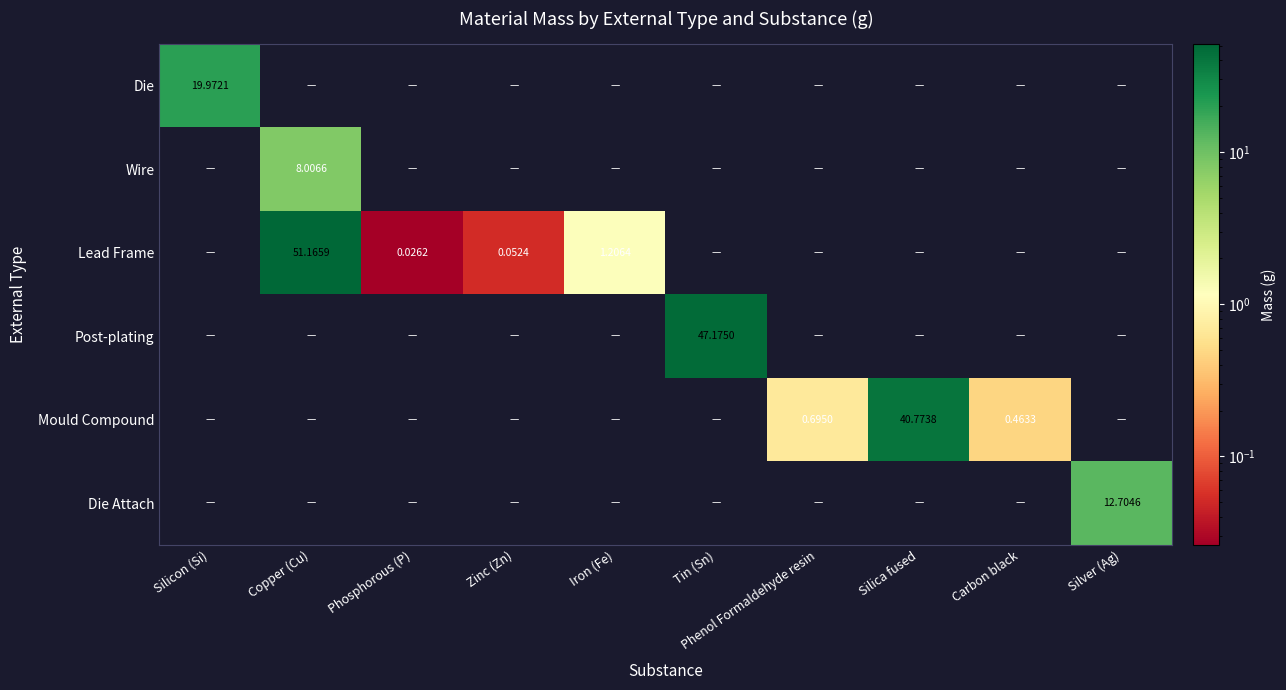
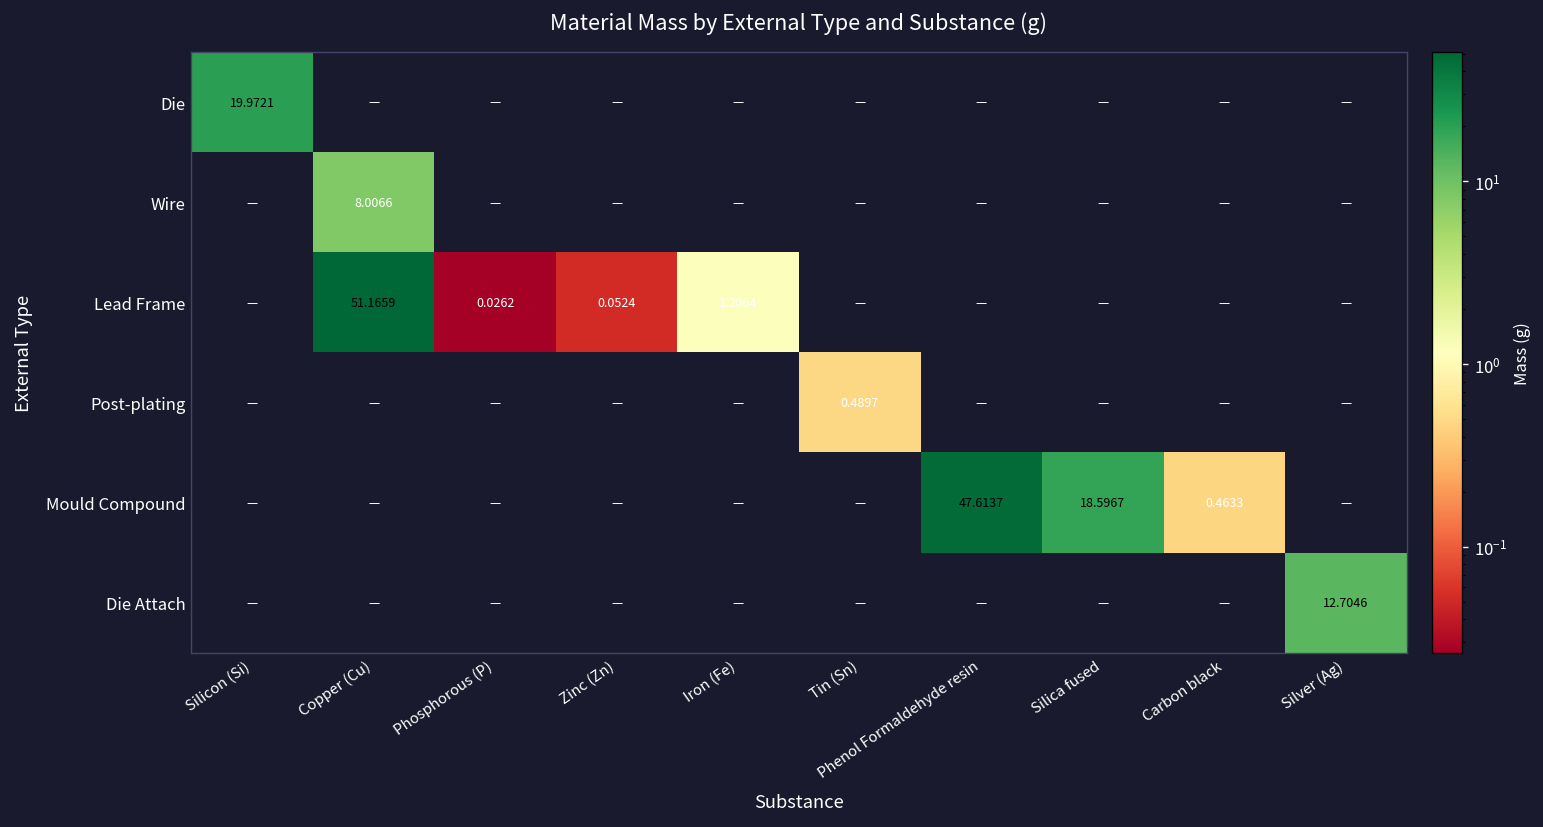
  {
    "Die": {
      "Silicon (Si)": 19.9721
    },
    "Wire": {
      "Copper (Cu)": 8.0066
    },
    "Lead Frame": {
      "Copper (Cu)": 51.1659,
      "Phosphorous (P)": 0.0262,
      "Zinc (Zn)": 0.0524,
      "Iron (Fe)": 1.2064
    },
    "Post-plating": {
-     "Tin (Sn)": 47.1750
+     "Tin (Sn)": 0.4897
    },
    "Mould Compound": {
-     "Phenol Formaldehyde resin": 0.6950,
-     "Silica fused": 40.7738,
+     "Phenol Formaldehyde resin": 47.6137,
+     "Silica fused": 18.5967,
      "Carbon black": 0.4633
    },
    "Die Attach": {
      "Silver (Ag)": 12.7046
    }
  }
